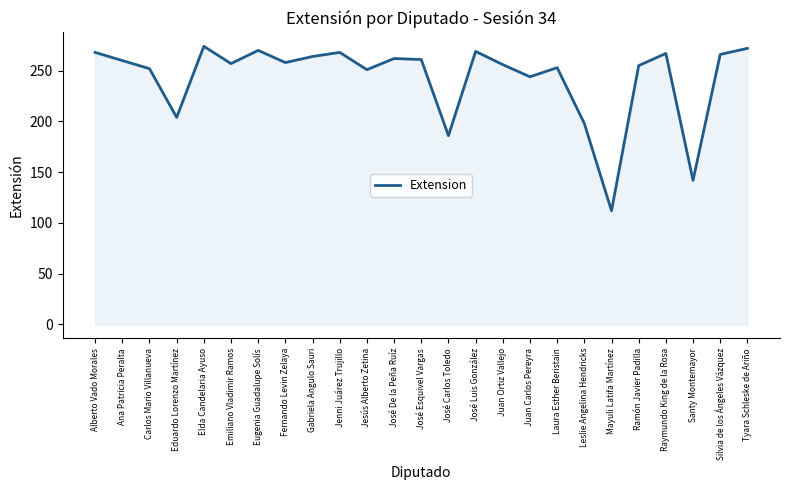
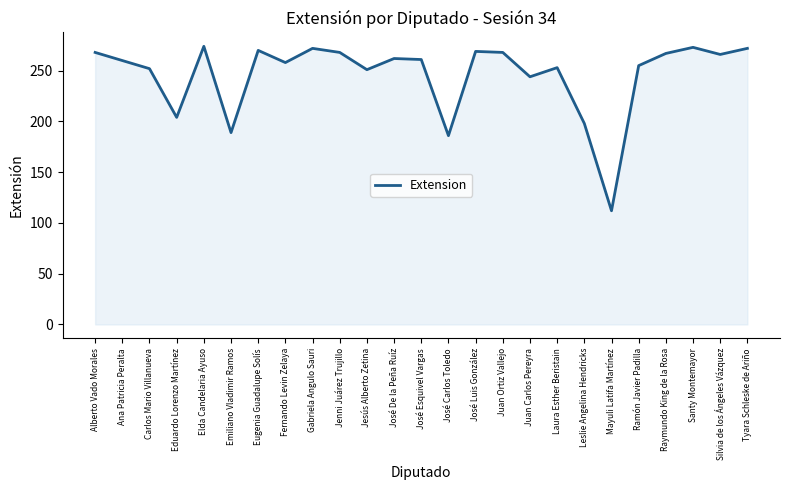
  {
    "Alberto Vado Morales": 268,
    "Ana Patricia Peralta": 260,
    "Carlos Mario Villanueva": 252,
    "Eduardo Lorenzo Martínez": 204,
    "Elda Candelaria Ayuso": 274,
-   "Emiliano Vladimir Ramos": 257,
+   "Emiliano Vladimir Ramos": 189,
    "Eugenia Guadalupe Solís": 270,
    "Fernando Levin Zelaya": 258,
-   "Gabriela Angulo Sauri": 264,
+   "Gabriela Angulo Sauri": 272,
    "Jenni Juárez Trujillo": 268,
    "Jesús Alberto Zetina": 251,
    "José De la Peña Ruíz": 262,
    "José Esquivel Vargas": 261,
    "José Carlos Toledo": 186,
    "José Luis González": 269,
-   "Juan Ortiz Vallejo": 256,
+   "Juan Ortiz Vallejo": 268,
    "Juan Carlos Pereyra": 244,
    "Laura Esther Beristain": 253,
    "Leslie Angelina Hendricks": 198,
    "Mayuli Latifa Martínez": 112,
    "Ramón Javier Padilla": 255,
    "Raymundo King de la Rosa": 267,
-   "Santy Montemayor": 142,
+   "Santy Montemayor": 273,
    "Silvia de los Ángeles Vázquez": 266,
    "Tyara Schleske de Ariño": 272
  }
